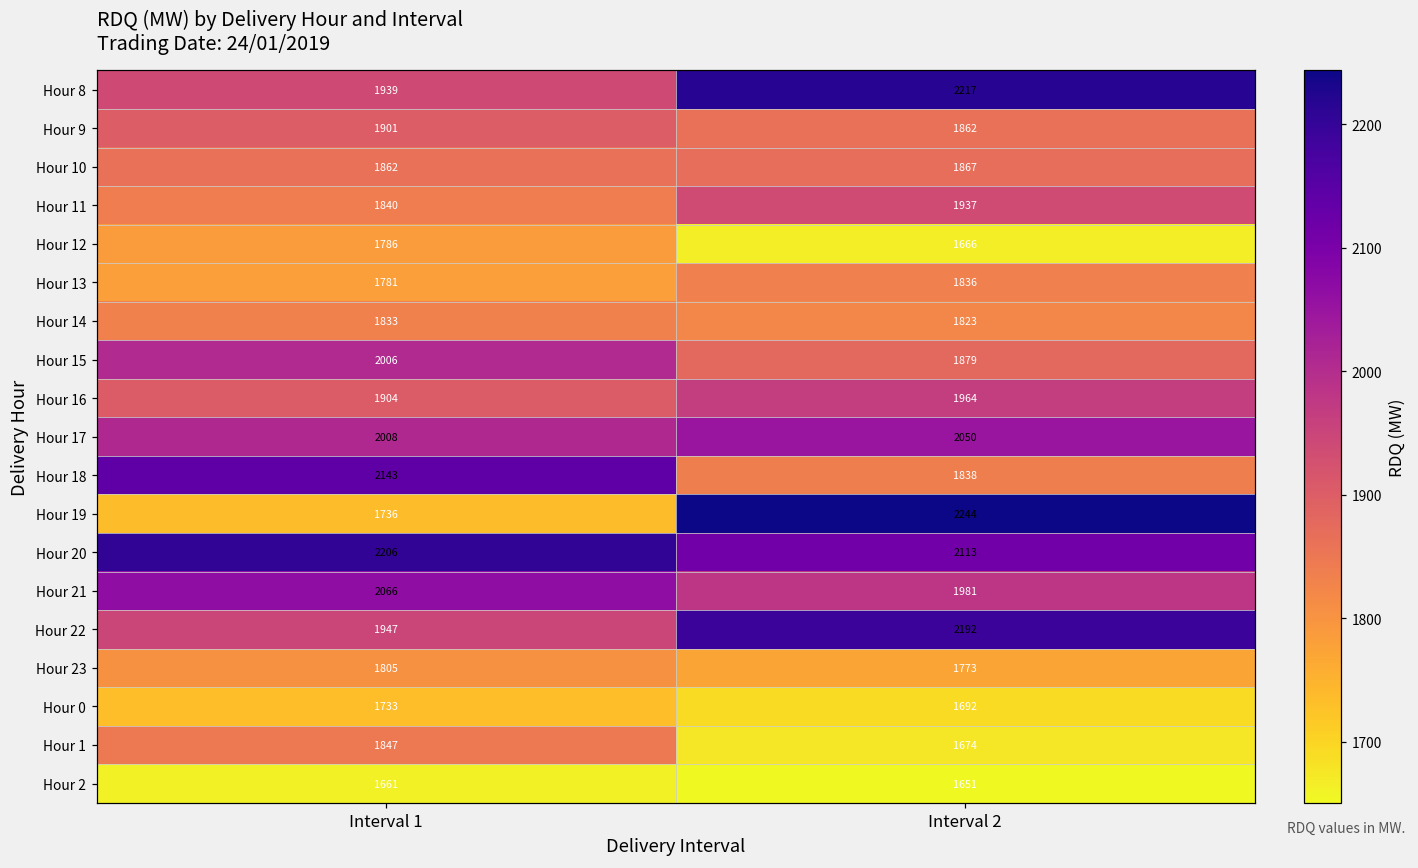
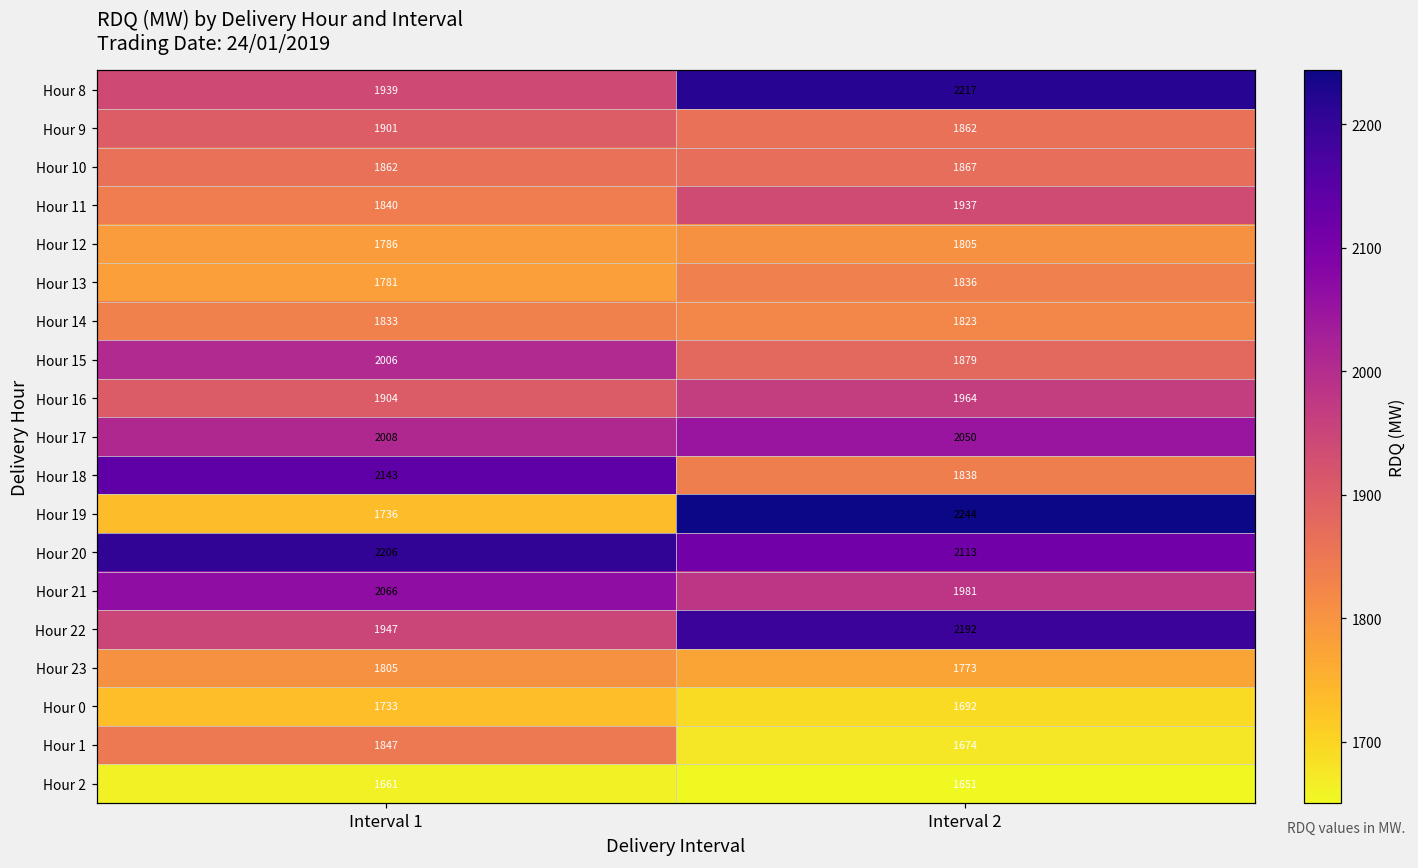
  {
    "Hour 8": {
      "Interval 1": 1939,
      "Interval 2": 2217
    },
    "Hour 9": {
      "Interval 1": 1901,
      "Interval 2": 1862
    },
    "Hour 10": {
      "Interval 1": 1862,
      "Interval 2": 1867
    },
    "Hour 11": {
      "Interval 1": 1840,
      "Interval 2": 1937
    },
    "Hour 12": {
      "Interval 1": 1786,
-     "Interval 2": 1666
+     "Interval 2": 1805
    },
    "Hour 13": {
      "Interval 1": 1781,
      "Interval 2": 1836
    },
    "Hour 14": {
      "Interval 1": 1833,
      "Interval 2": 1823
    },
    "Hour 15": {
      "Interval 1": 2006,
      "Interval 2": 1879
    },
    "Hour 16": {
      "Interval 1": 1904,
      "Interval 2": 1964
    },
    "Hour 17": {
      "Interval 1": 2008,
      "Interval 2": 2050
    },
    "Hour 18": {
      "Interval 1": 2143,
      "Interval 2": 1838
    },
    "Hour 19": {
      "Interval 1": 1736,
      "Interval 2": 2244
    },
    "Hour 20": {
      "Interval 1": 2206,
      "Interval 2": 2113
    },
    "Hour 21": {
      "Interval 1": 2066,
      "Interval 2": 1981
    },
    "Hour 22": {
      "Interval 1": 1947,
      "Interval 2": 2192
    },
    "Hour 23": {
      "Interval 1": 1805,
      "Interval 2": 1773
    },
    "Hour 0": {
      "Interval 1": 1733,
      "Interval 2": 1692
    },
    "Hour 1": {
      "Interval 1": 1847,
      "Interval 2": 1674
    },
    "Hour 2": {
      "Interval 1": 1661,
      "Interval 2": 1651
    }
  }
